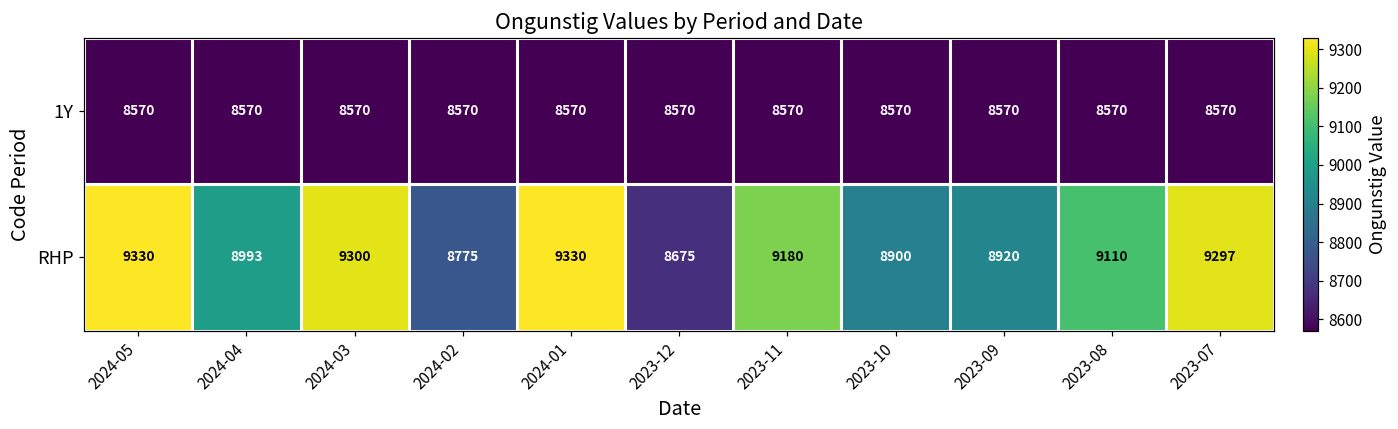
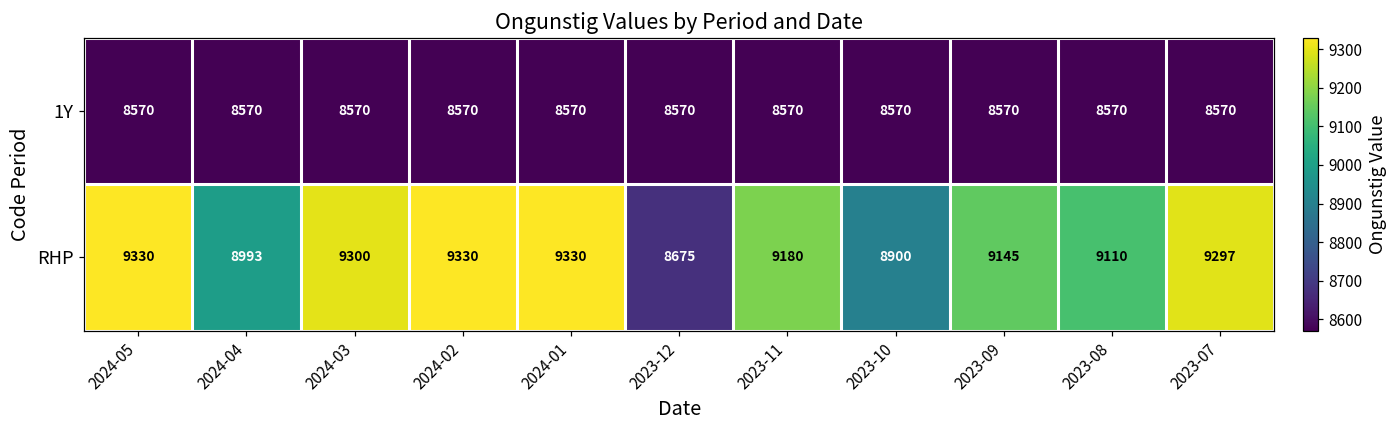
  {
    "1Y": {
      "2024-05": 8570,
      "2024-04": 8570,
      "2024-03": 8570,
      "2024-02": 8570,
      "2024-01": 8570,
      "2023-12": 8570,
      "2023-11": 8570,
      "2023-10": 8570,
      "2023-09": 8570,
      "2023-08": 8570,
      "2023-07": 8570
    },
    "RHP": {
      "2024-05": 9330,
      "2024-04": 8993,
      "2024-03": 9300,
-     "2024-02": 8775,
+     "2024-02": 9330,
      "2024-01": 9330,
      "2023-12": 8675,
      "2023-11": 9180,
      "2023-10": 8900,
-     "2023-09": 8920,
+     "2023-09": 9145,
      "2023-08": 9110,
      "2023-07": 9297
    }
  }
